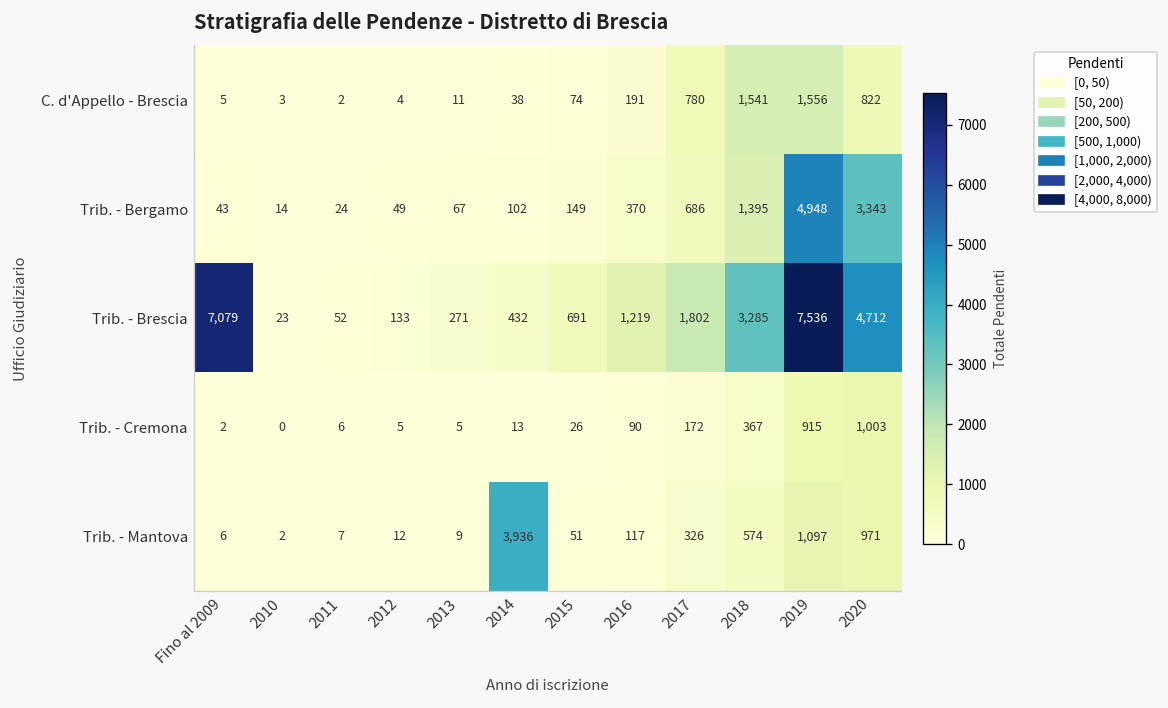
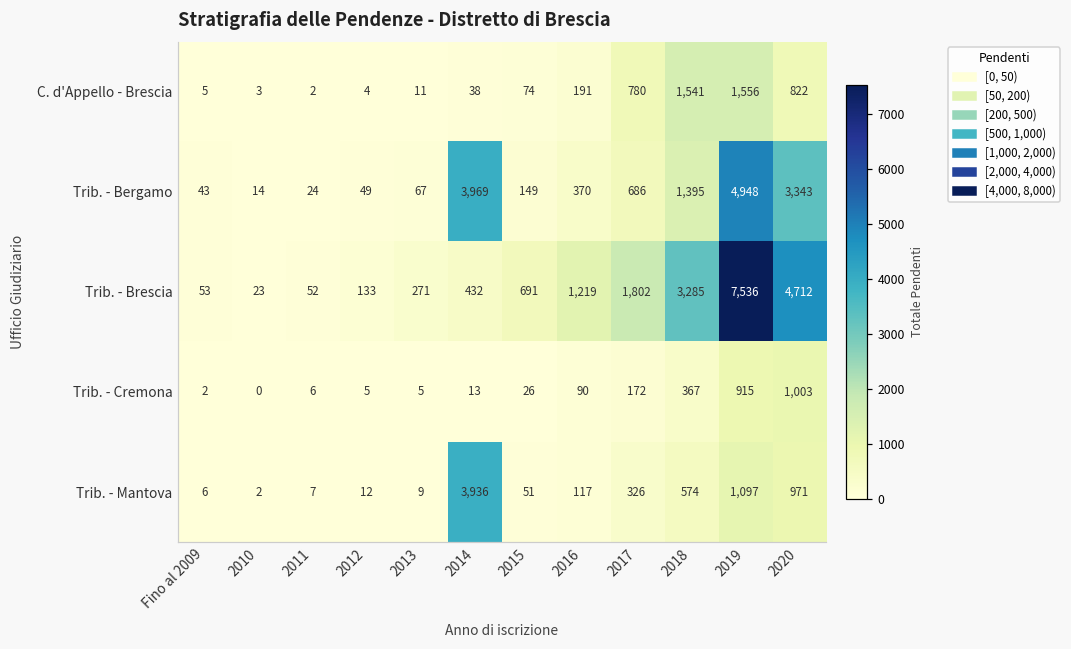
  {
    "C. d'Appello - Brescia": {
      "Fino al 2009": "5",
      "2010": "3",
      "2011": "2",
      "2012": "4",
      "2013": "11",
      "2014": "38",
      "2015": "74",
      "2016": "191",
      "2017": "780",
      "2018": "1,541",
      "2019": "1,556",
      "2020": "822"
    },
    "Trib. - Bergamo": {
      "Fino al 2009": "43",
      "2010": "14",
      "2011": "24",
      "2012": "49",
      "2013": "67",
-     "2014": "102",
+     "2014": "3,969",
      "2015": "149",
      "2016": "370",
      "2017": "686",
      "2018": "1,395",
      "2019": "4,948",
      "2020": "3,343"
    },
    "Trib. - Brescia": {
-     "Fino al 2009": "7,079",
+     "Fino al 2009": "53",
      "2010": "23",
      "2011": "52",
      "2012": "133",
      "2013": "271",
      "2014": "432",
      "2015": "691",
      "2016": "1,219",
      "2017": "1,802",
      "2018": "3,285",
      "2019": "7,536",
      "2020": "4,712"
    },
    "Trib. - Cremona": {
      "Fino al 2009": "2",
      "2010": "0",
      "2011": "6",
      "2012": "5",
      "2013": "5",
      "2014": "13",
      "2015": "26",
      "2016": "90",
      "2017": "172",
      "2018": "367",
      "2019": "915",
      "2020": "1,003"
    },
    "Trib. - Mantova": {
      "Fino al 2009": "6",
      "2010": "2",
      "2011": "7",
      "2012": "12",
      "2013": "9",
      "2014": "3,936",
      "2015": "51",
      "2016": "117",
      "2017": "326",
      "2018": "574",
      "2019": "1,097",
      "2020": "971"
    }
  }
